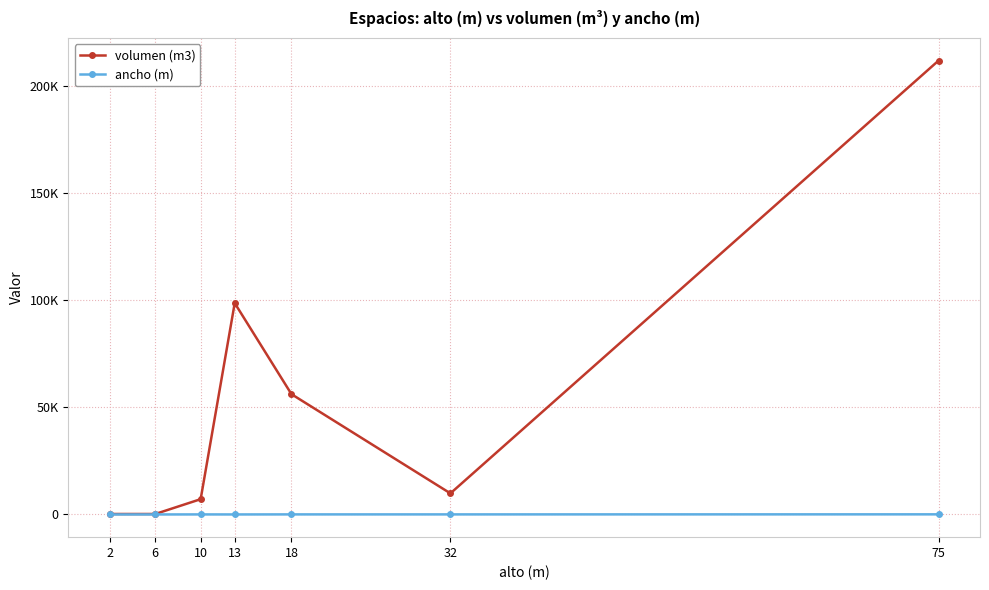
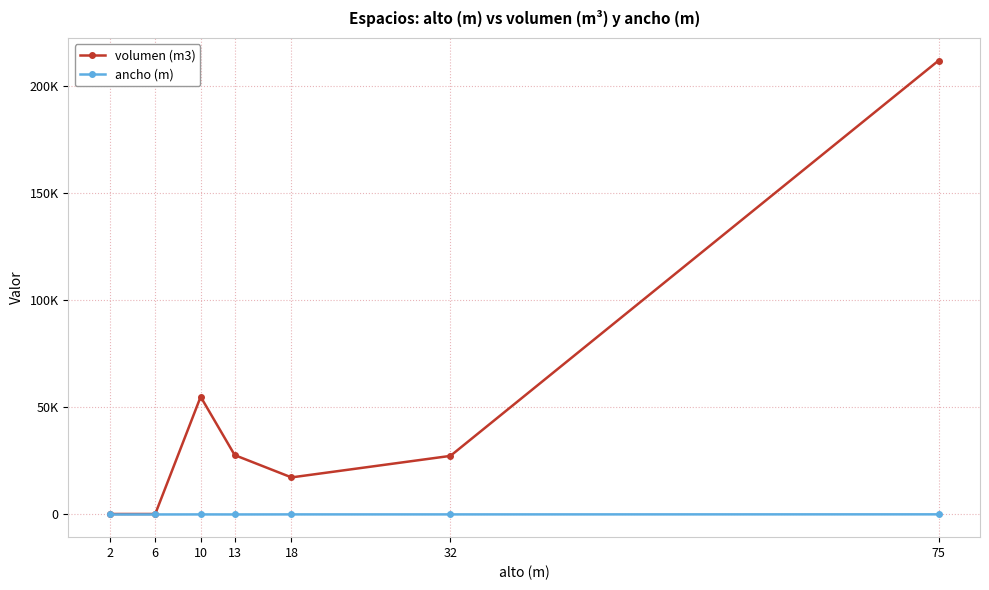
  {
    "volumen (m3)": {
-     "10": 7000,
-     "13": 99000,
-     "18": 56000,
-     "32": 10000,
+     "10": 55000,
+     "13": 28000,
+     "18": 17000,
+     "32": 27000,
      "75": 212000
    },
    "ancho (m)": {
      "10": 0,
      "13": 0,
      "18": 0,
      "32": 0,
      "75": 0
    }
  }
